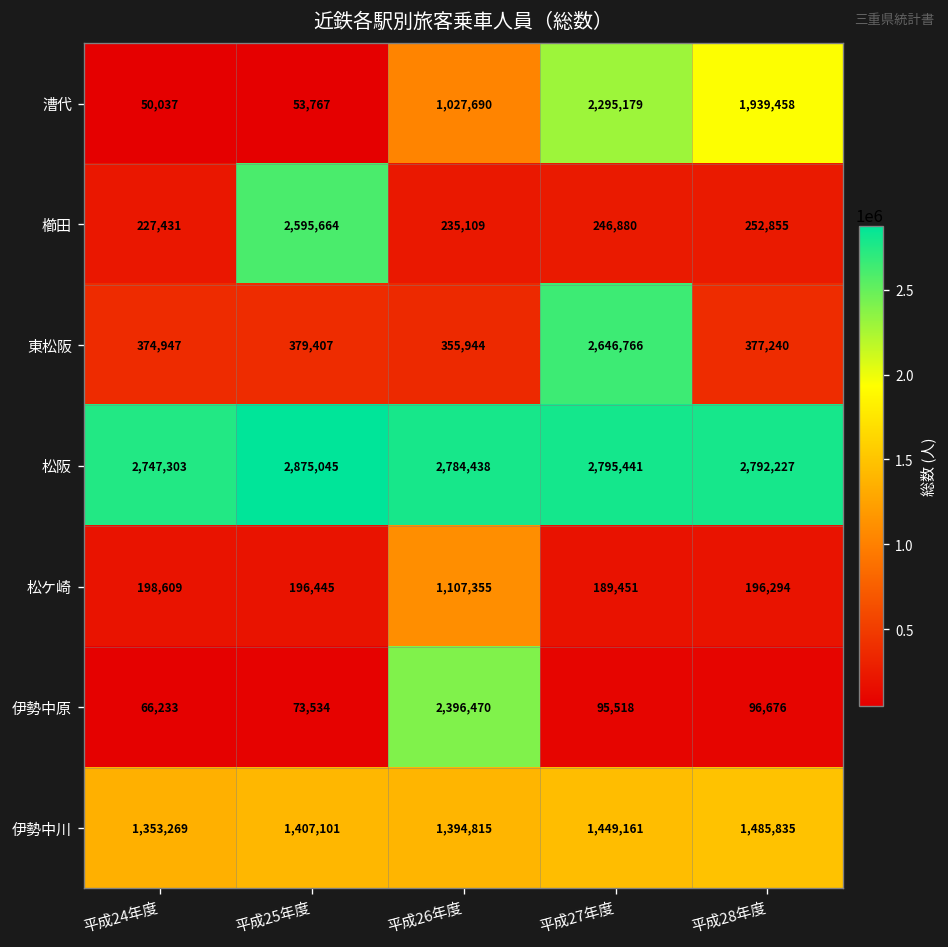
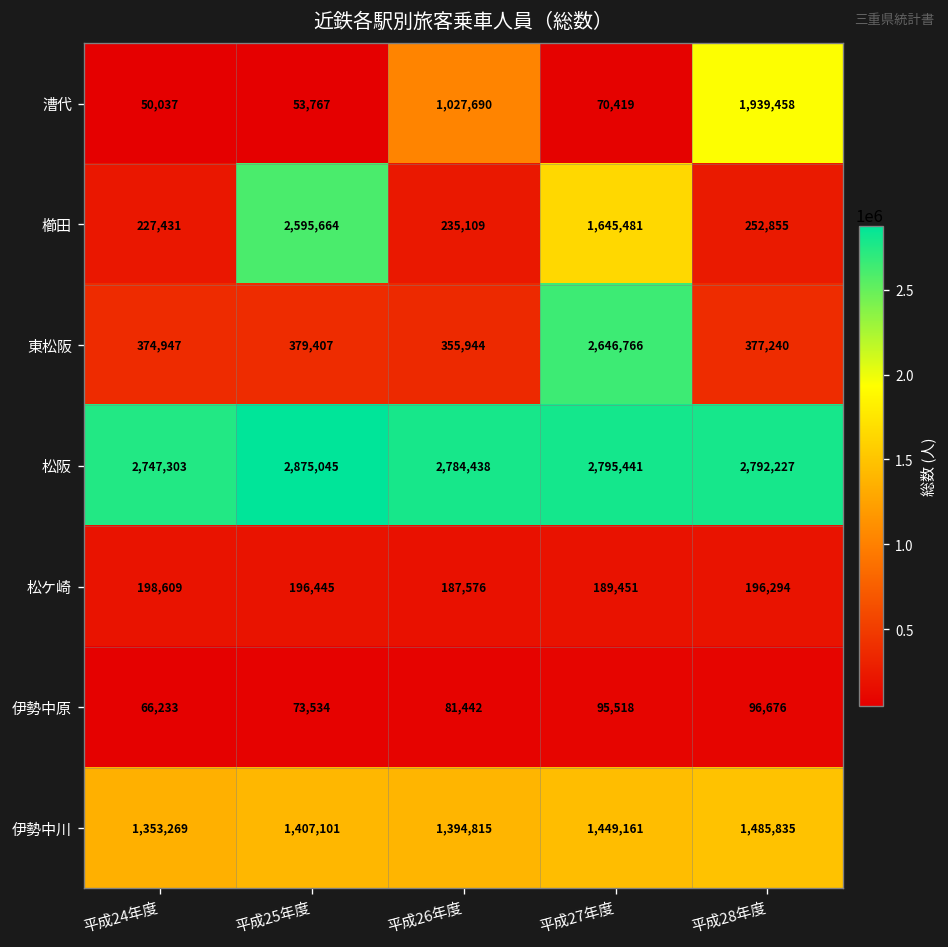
  {
    "漕代": {
      "平成24年度": "50,037",
      "平成25年度": "53,767",
      "平成26年度": "1,027,690",
-     "平成27年度": "2,295,179",
+     "平成27年度": "70,419",
      "平成28年度": "1,939,458"
    },
    "櫛田": {
      "平成24年度": "227,431",
      "平成25年度": "2,595,664",
      "平成26年度": "235,109",
-     "平成27年度": "246,880",
+     "平成27年度": "1,645,481",
      "平成28年度": "252,855"
    },
    "東松阪": {
      "平成24年度": "374,947",
      "平成25年度": "379,407",
      "平成26年度": "355,944",
      "平成27年度": "2,646,766",
      "平成28年度": "377,240"
    },
    "松阪": {
      "平成24年度": "2,747,303",
      "平成25年度": "2,875,045",
      "平成26年度": "2,784,438",
      "平成27年度": "2,795,441",
      "平成28年度": "2,792,227"
    },
    "松ケ崎": {
      "平成24年度": "198,609",
      "平成25年度": "196,445",
-     "平成26年度": "1,107,355",
+     "平成26年度": "187,576",
      "平成27年度": "189,451",
      "平成28年度": "196,294"
    },
    "伊勢中原": {
      "平成24年度": "66,233",
      "平成25年度": "73,534",
-     "平成26年度": "2,396,470",
+     "平成26年度": "81,442",
      "平成27年度": "95,518",
      "平成28年度": "96,676"
    },
    "伊勢中川": {
      "平成24年度": "1,353,269",
      "平成25年度": "1,407,101",
      "平成26年度": "1,394,815",
      "平成27年度": "1,449,161",
      "平成28年度": "1,485,835"
    }
  }
